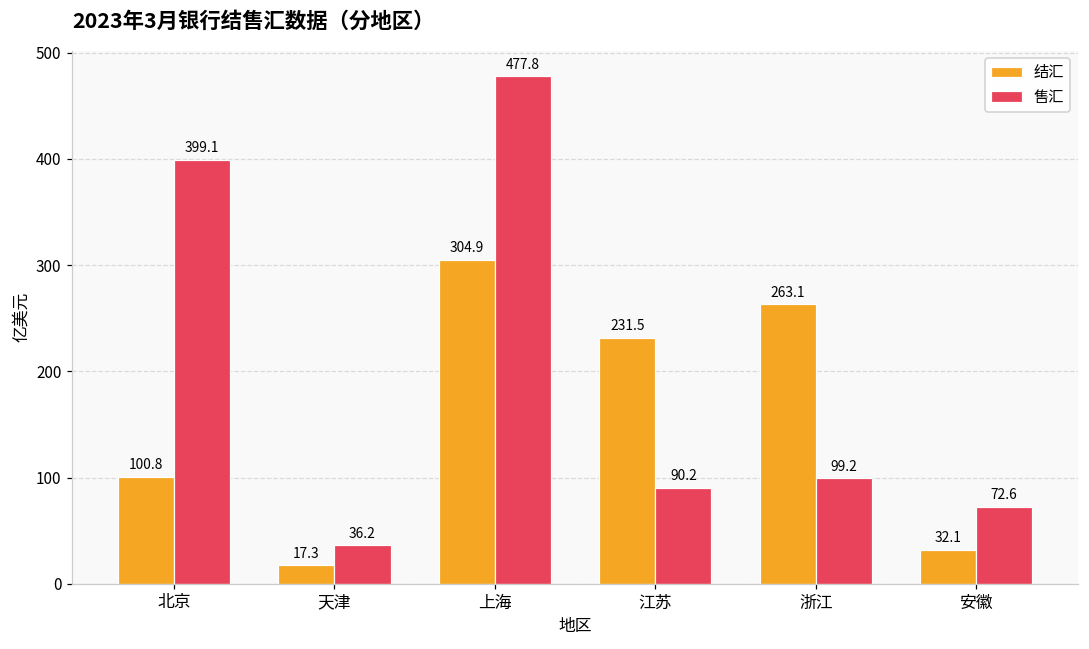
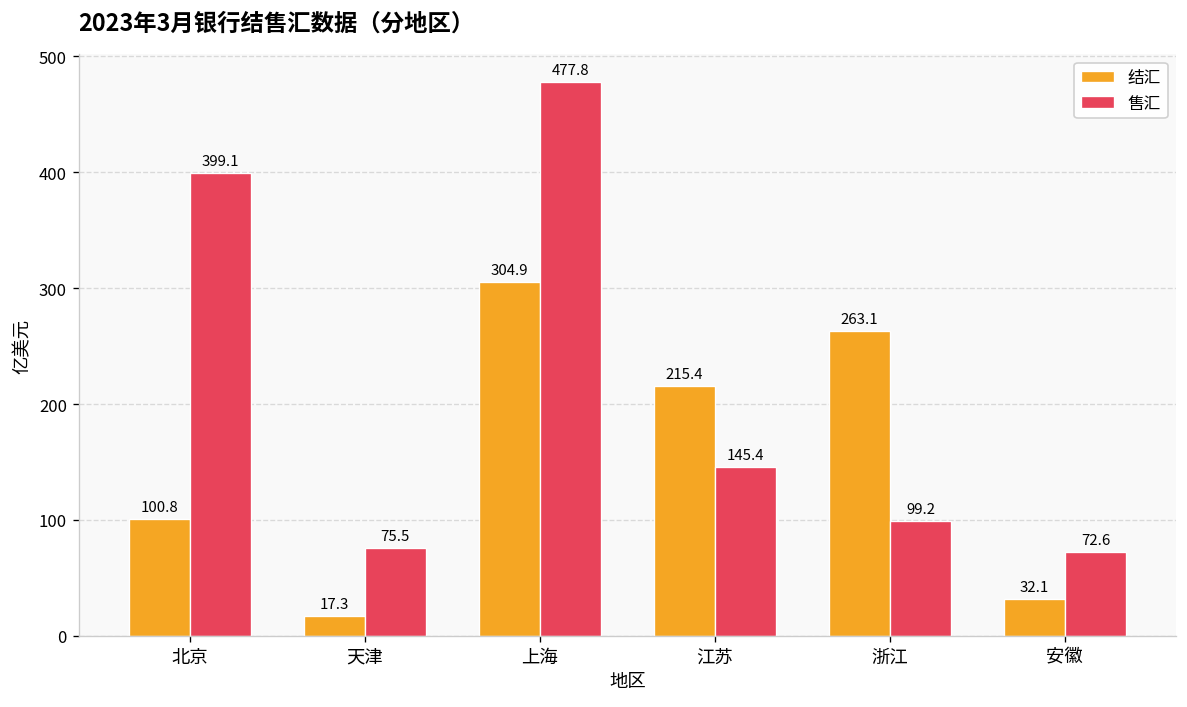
  {
    "结汇": {
      "北京": 100.8,
      "天津": 17.3,
      "上海": 304.9,
-     "江苏": 231.5,
+     "江苏": 215.4,
      "浙江": 263.1,
      "安徽": 32.1
    },
    "售汇": {
      "北京": 399.1,
-     "天津": 36.2,
+     "天津": 75.5,
      "上海": 477.8,
-     "江苏": 90.2,
+     "江苏": 145.4,
      "浙江": 99.2,
      "安徽": 72.6
    }
  }
